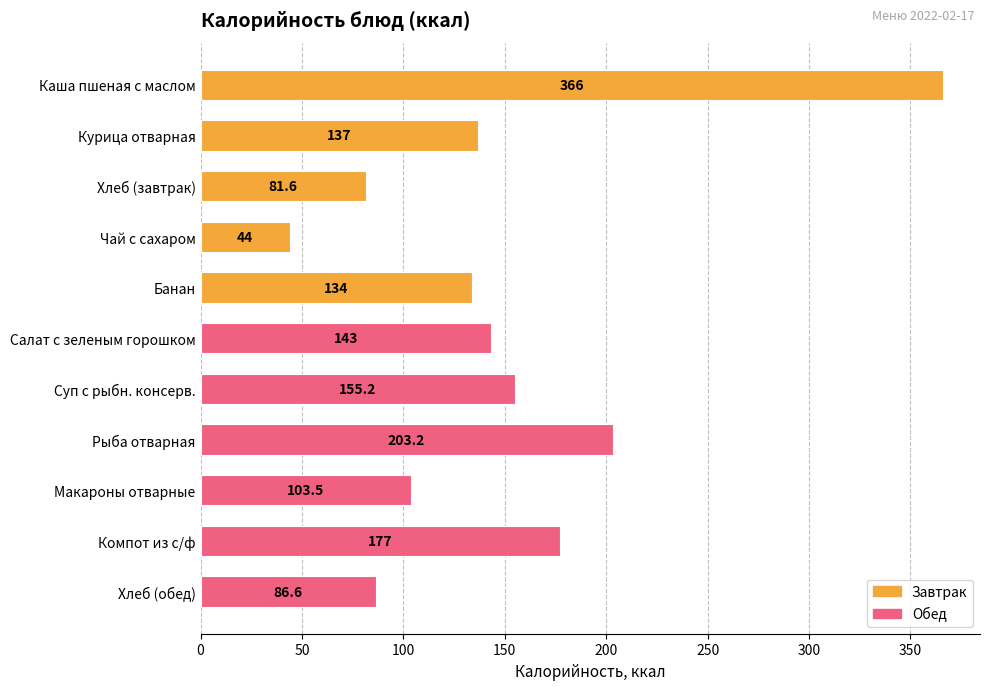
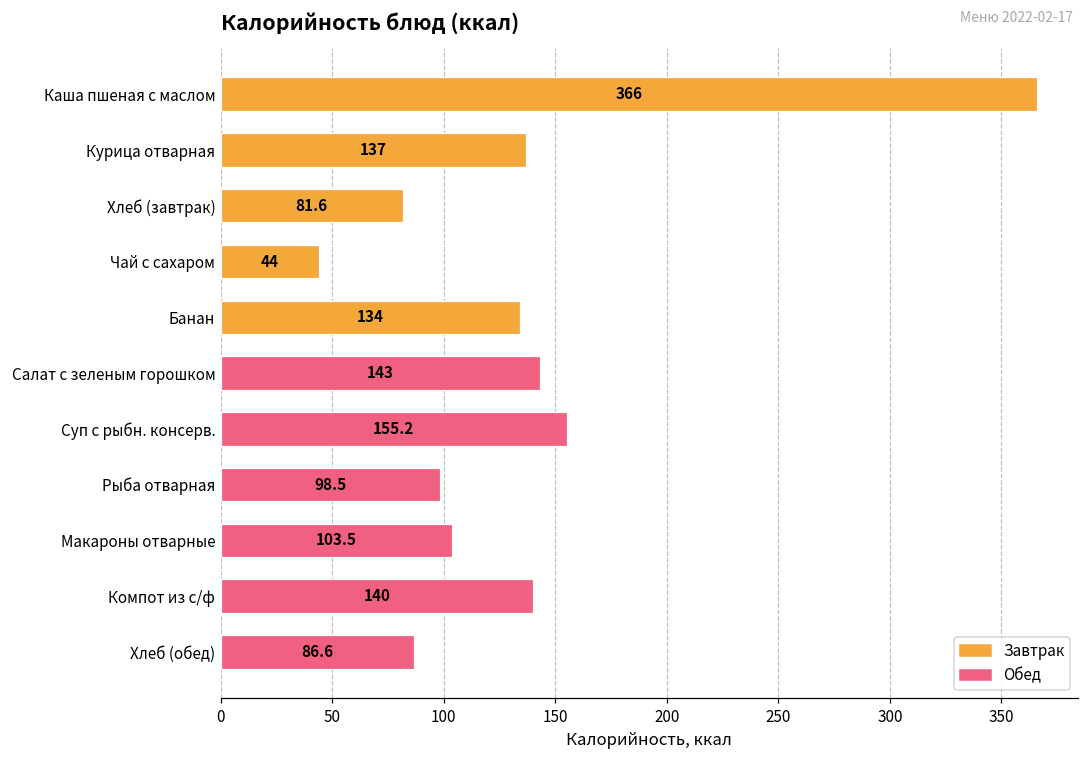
  {
    "Каша пшеная с маслом": 366,
    "Курица отварная": 137,
    "Хлеб (завтрак)": 81.6,
    "Чай с сахаром": 44,
    "Банан": 134,
    "Салат с зеленым горошком": 143,
    "Суп с рыбн. консерв.": 155.2,
-   "Рыба отварная": 203.2,
+   "Рыба отварная": 98.5,
    "Макароны отварные": 103.5,
-   "Компот из с/ф": 177,
+   "Компот из с/ф": 140,
    "Хлеб (обед)": 86.6
  }
